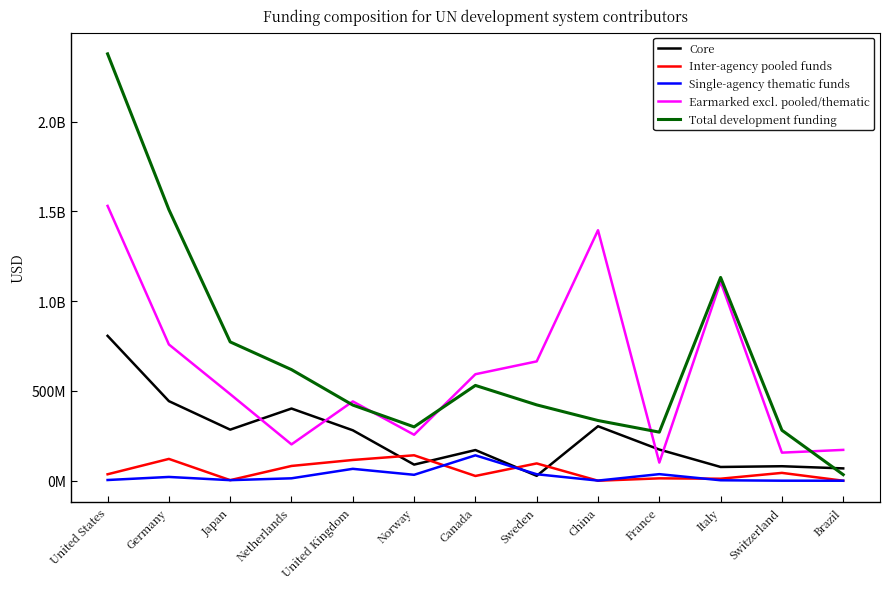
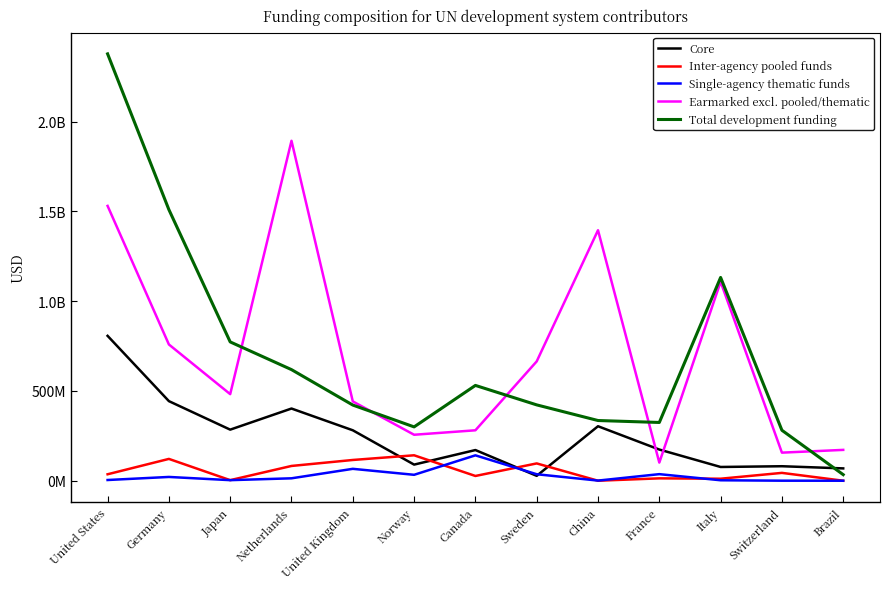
  {
    "Core": {
      "United States": 810000000,
      "Germany": 440000000,
      "Japan": 280000000,
      "Netherlands": 400000000,
      "United Kingdom": 280000000,
      "Norway": 90000000,
      "Canada": 170000000,
      "China": 300000000,
      "France": 170000000,
      "Italy": 80000000,
      "Switzerland": 80000000,
      "Brazil": 70000000
    },
    "Inter-agency pooled funds": {
      "United States": 40000000,
      "Germany": 120000000,
      "Netherlands": 80000000,
      "United Kingdom": 120000000,
      "Norway": 140000000,
      "Canada": 30000000,
      "Sweden": 100000000,
      "France": 10000000,
      "Switzerland": 40000000
    },
    "Single-agency thematic funds": {
      "United States": 0,
      "Germany": 20000000,
      "Netherlands": 10000000,
      "United Kingdom": 70000000,
      "Norway": 30000000,
      "Canada": 140000000,
      "France": 40000000,
      "Switzerland": 0
    },
    "Earmarked excl. pooled/thematic": {
      "United States": 1530000000,
      "Germany": 760000000,
      "Japan": 480000000,
-     "Netherlands": 200000000,
+     "Netherlands": 1890000000,
      "United Kingdom": 440000000,
      "Norway": 260000000,
-     "Canada": 590000000,
+     "Canada": 280000000,
      "Sweden": 660000000,
      "China": 1390000000,
      "France": 100000000,
      "Italy": 1110000000,
      "Switzerland": 160000000,
      "Brazil": 170000000
    },
    "Total development funding": {
      "United States": 2380000000,
      "Germany": 1510000000,
      "Japan": 770000000,
      "Netherlands": 620000000,
      "United Kingdom": 420000000,
      "Norway": 300000000,
      "Canada": 530000000,
      "Sweden": 420000000,
      "China": 340000000,
-     "France": 270000000,
+     "France": 320000000,
      "Italy": 1130000000,
      "Switzerland": 280000000,
      "Brazil": 30000000
    }
  }
